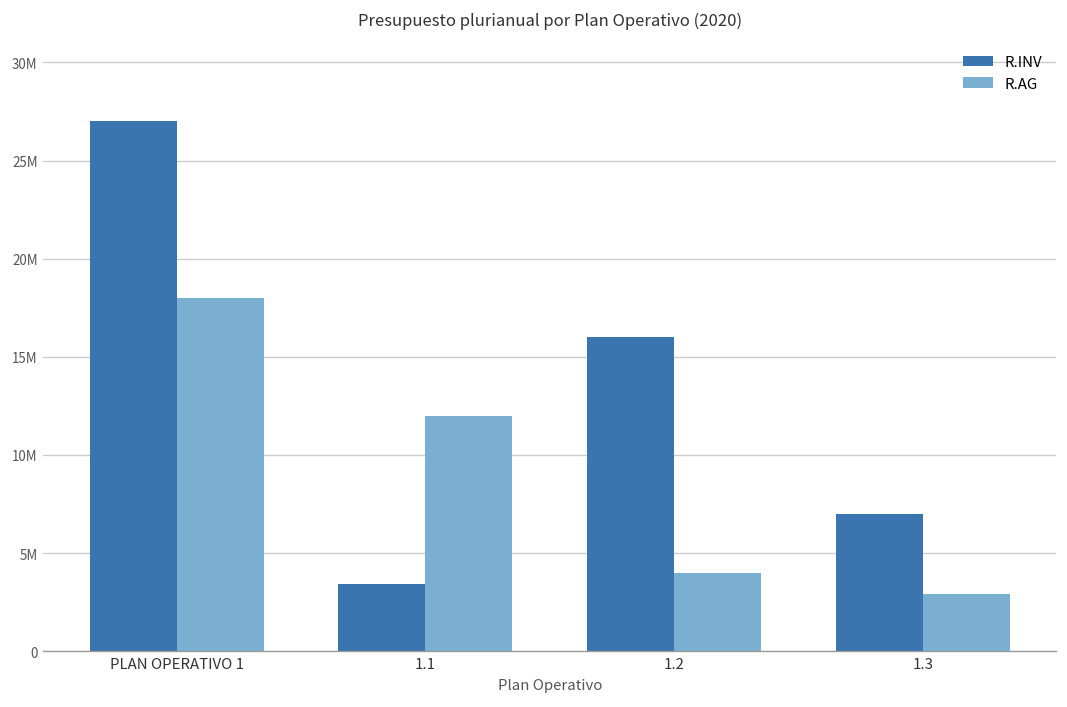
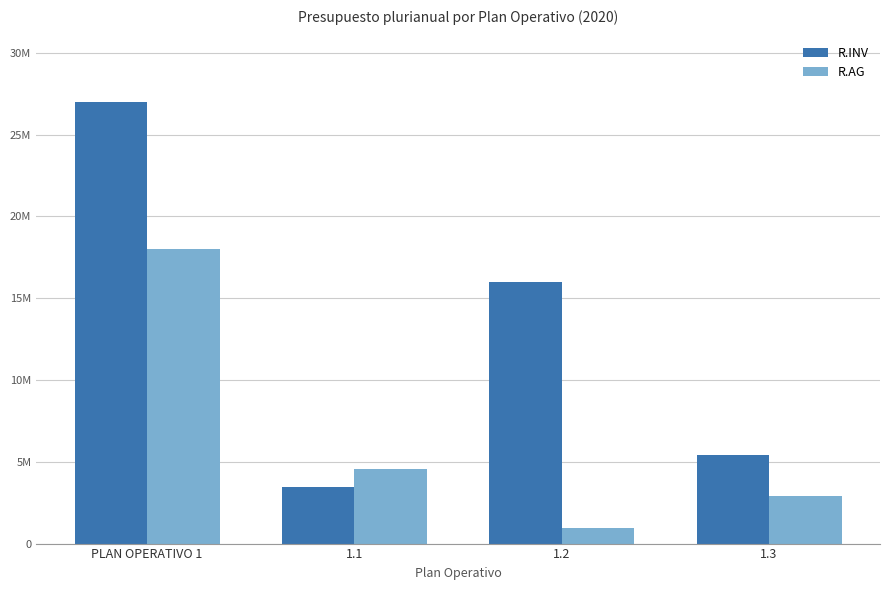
  {
    "R.INV": {
      "PLAN OPERATIVO 1": 27000000,
      "1.1": 3400000,
      "1.2": 16000000,
-     "1.3": 7000000
+     "1.3": 5400000
    },
    "R.AG": {
      "PLAN OPERATIVO 1": 18000000,
-     "1.1": 12000000,
-     "1.2": 4000000,
+     "1.1": 4600000,
+     "1.2": 1000000,
      "1.3": 2900000
    }
  }
